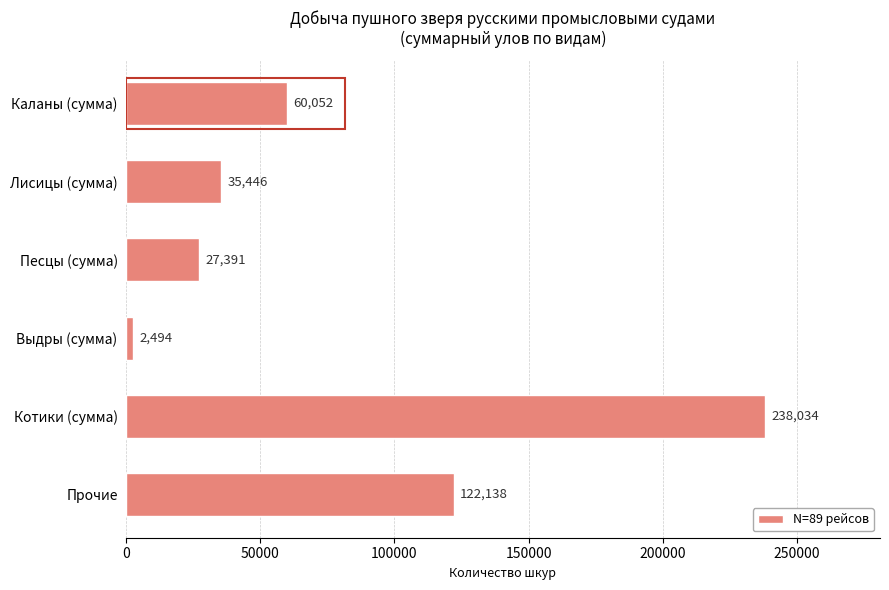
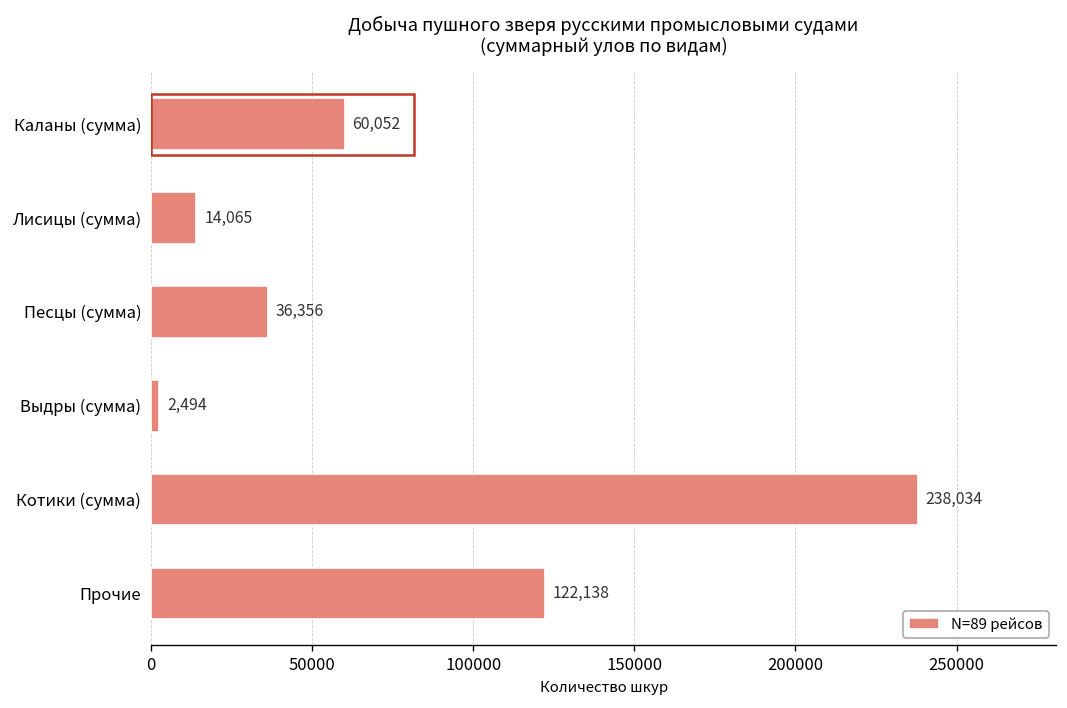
  {
    "Каланы (сумма)": "60,052",
-   "Лисицы (сумма)": "35,446",
-   "Песцы (сумма)": "27,391",
+   "Лисицы (сумма)": "14,065",
+   "Песцы (сумма)": "36,356",
    "Выдры (сумма)": "2,494",
    "Котики (сумма)": "238,034",
    "Прочие": "122,138"
  }
